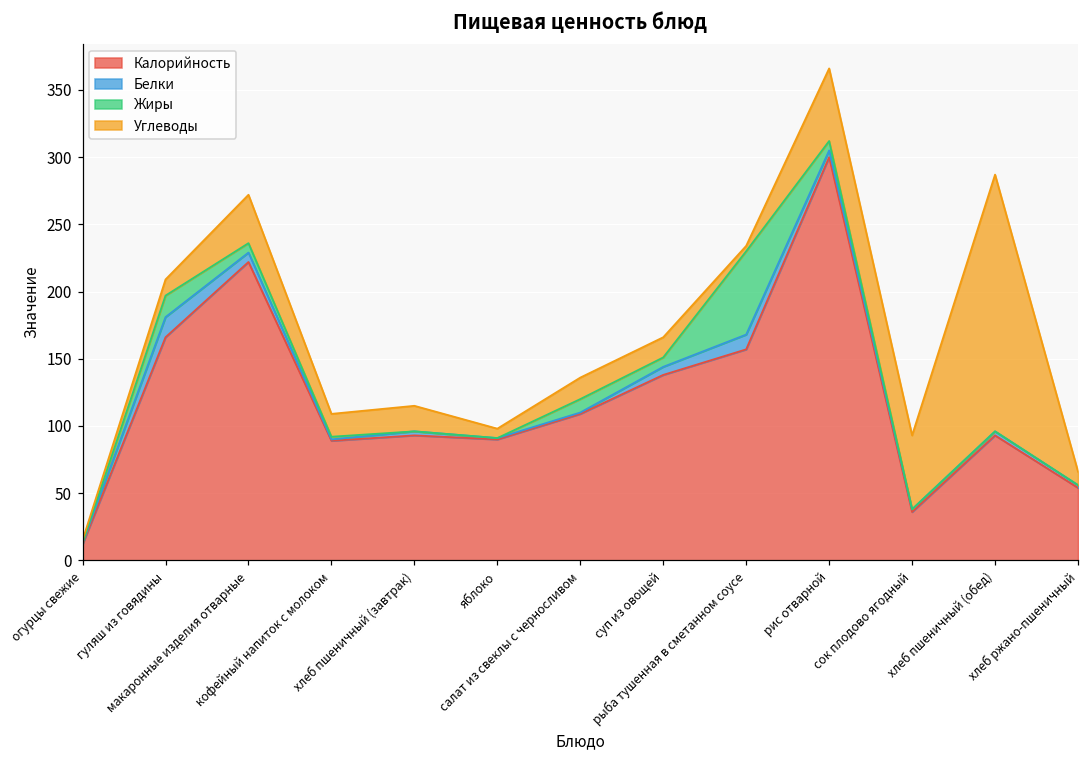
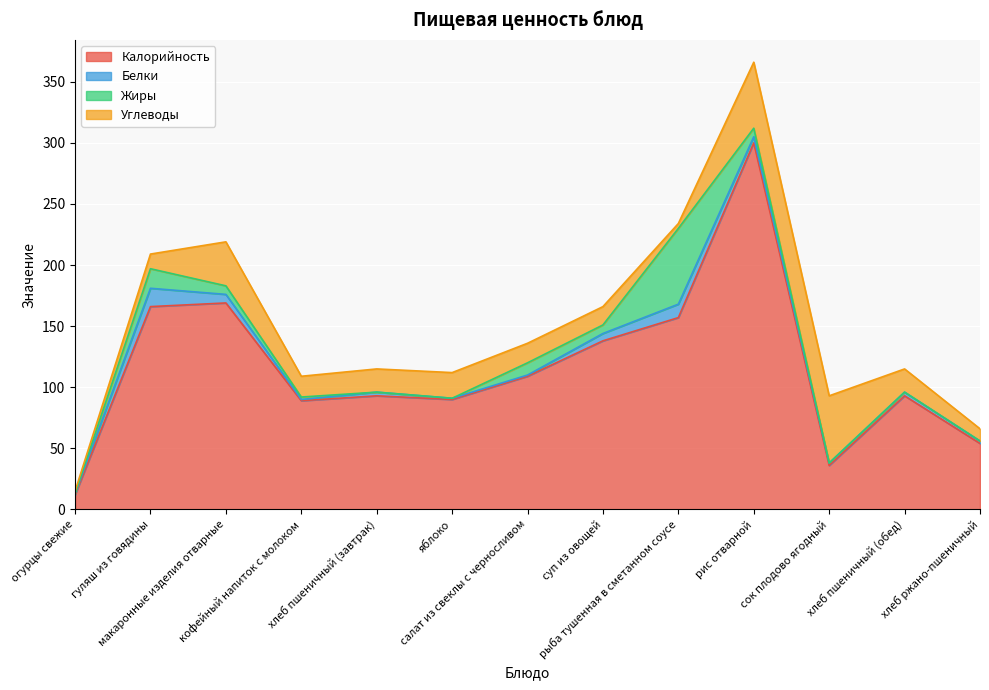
  {
    "Калорийность": {
      "гуляш из говядины": 166,
-     "макаронные изделия отварные": 222,
+     "макаронные изделия отварные": 169,
      "хлеб пшеничный (завтрак)": 93,
      "суп из овощей": 138,
      "рыба тушенная в сметанном соусе": 157,
      "рис отварной": 300,
      "хлеб пшеничный (обед)": 93
    },
    "Белки": {
      "гуляш из говядины": 15,
      "макаронные изделия отварные": 7,
      "суп из овощей": 6,
      "рыба тушенная в сметанном соусе": 11,
      "рис отварной": 5
    },
    "Жиры": {
      "гуляш из говядины": 16,
      "макаронные изделия отварные": 7,
      "салат из свеклы с черносливом": 10,
      "суп из овощей": 7,
      "рыба тушенная в сметанном соусе": 62,
      "рис отварной": 7
    },
    "Углеводы": {
      "гуляш из говядины": 12,
      "макаронные изделия отварные": 36,
      "кофейный напиток с молоком": 17,
      "хлеб пшеничный (завтрак)": 19,
-     "яблоко": 7,
+     "яблоко": 21,
      "салат из свеклы с черносливом": 16,
      "суп из овощей": 15,
      "рыба тушенная в сметанном соусе": 4,
      "рис отварной": 54,
      "сок плодово ягодный": 55,
-     "хлеб пшеничный (обед)": 191,
+     "хлеб пшеничный (обед)": 19,
      "хлеб ржано-пшеничный": 10
    }
  }
